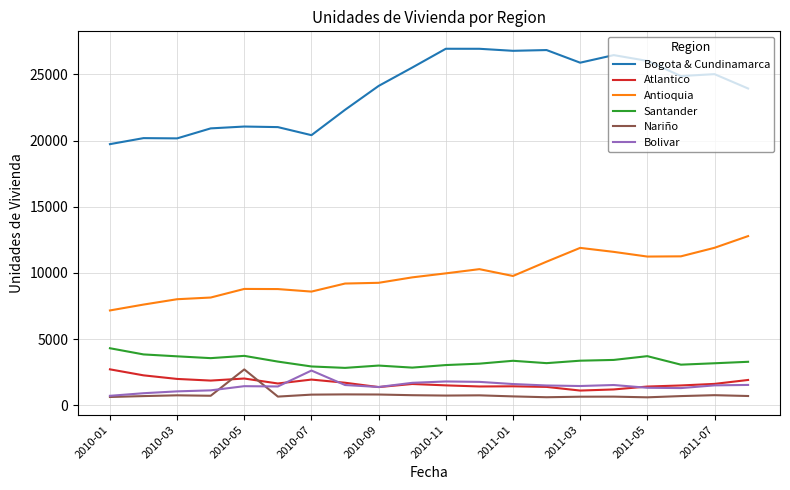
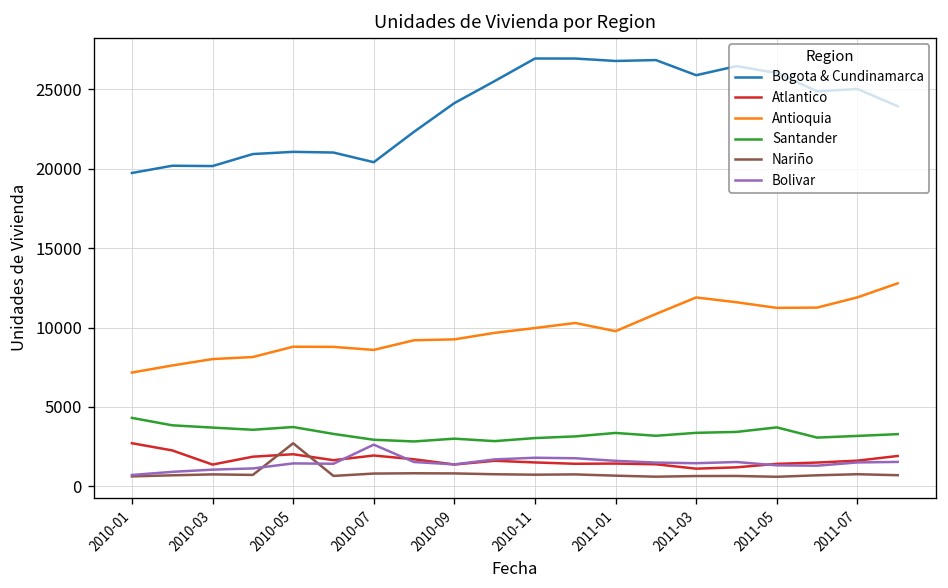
  {
    "Bogota & Cundinamarca": {
      "2010-01": 19700,
      "2010-03": 20200,
      "2010-05": 21100,
      "2010-07": 20400,
      "2010-09": 24100,
      "2010-11": 26900,
      "2011-01": 26800,
      "2011-03": 25900
    },
    "Atlantico": {
      "2010-01": 2700,
-     "2010-03": 2000,
+     "2010-03": 1400,
      "2010-05": 2000,
      "2010-07": 1900,
      "2010-11": 1500,
      "2011-03": 1100
    },
    "Antioquia": {
      "2010-01": 7200,
      "2010-03": 8000,
      "2010-05": 8800,
      "2010-07": 8600,
      "2010-09": 9300,
      "2010-11": 10000,
      "2011-01": 9800,
      "2011-03": 11900,
      "2011-05": 11200,
      "2011-07": 11900
    },
    "Santander": {
      "2010-01": 4300,
      "2010-03": 3700,
      "2010-05": 3700,
      "2010-07": 2900,
      "2010-09": 3000,
      "2010-11": 3000,
      "2011-01": 3400,
      "2011-03": 3400,
      "2011-05": 3700,
      "2011-07": 3200
    },
    "Nariño": {
      "2010-03": 800,
      "2010-05": 2700,
      "2010-07": 800,
      "2010-09": 800,
      "2010-11": 700,
      "2011-01": 700,
      "2011-03": 600,
      "2011-05": 600,
      "2011-07": 800
    },
    "Bolivar": {
      "2010-03": 1100,
      "2010-05": 1400,
      "2010-07": 2600,
      "2010-11": 1800,
      "2011-03": 1500
    }
  }
